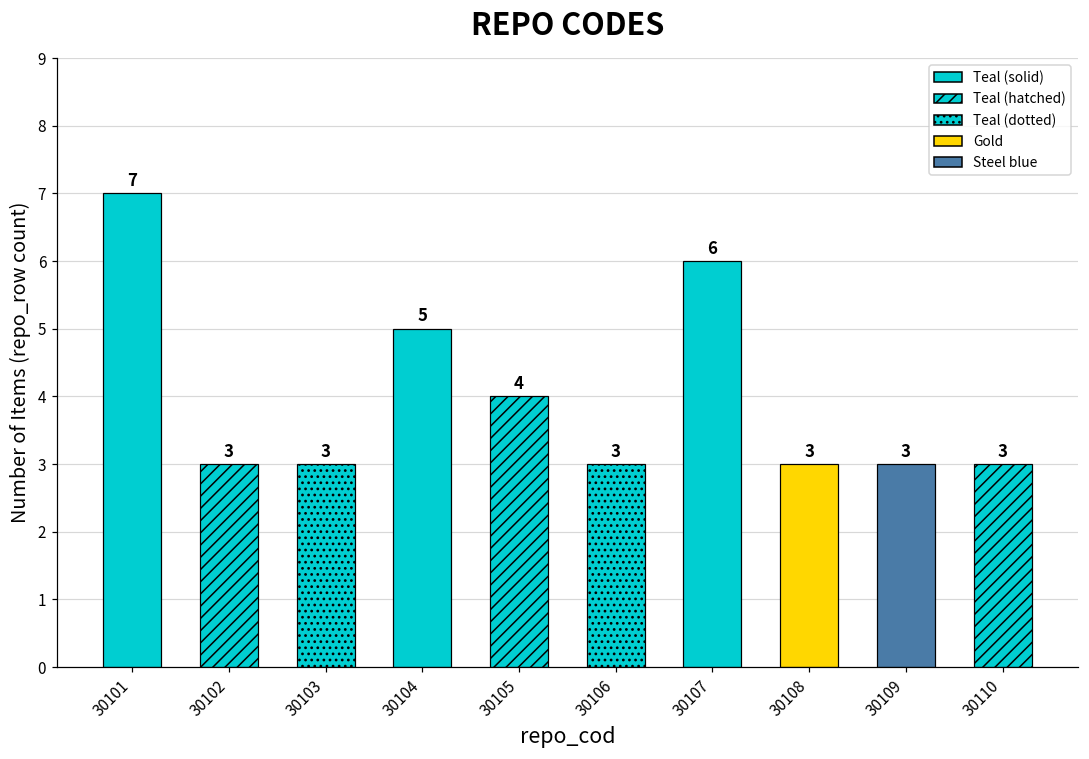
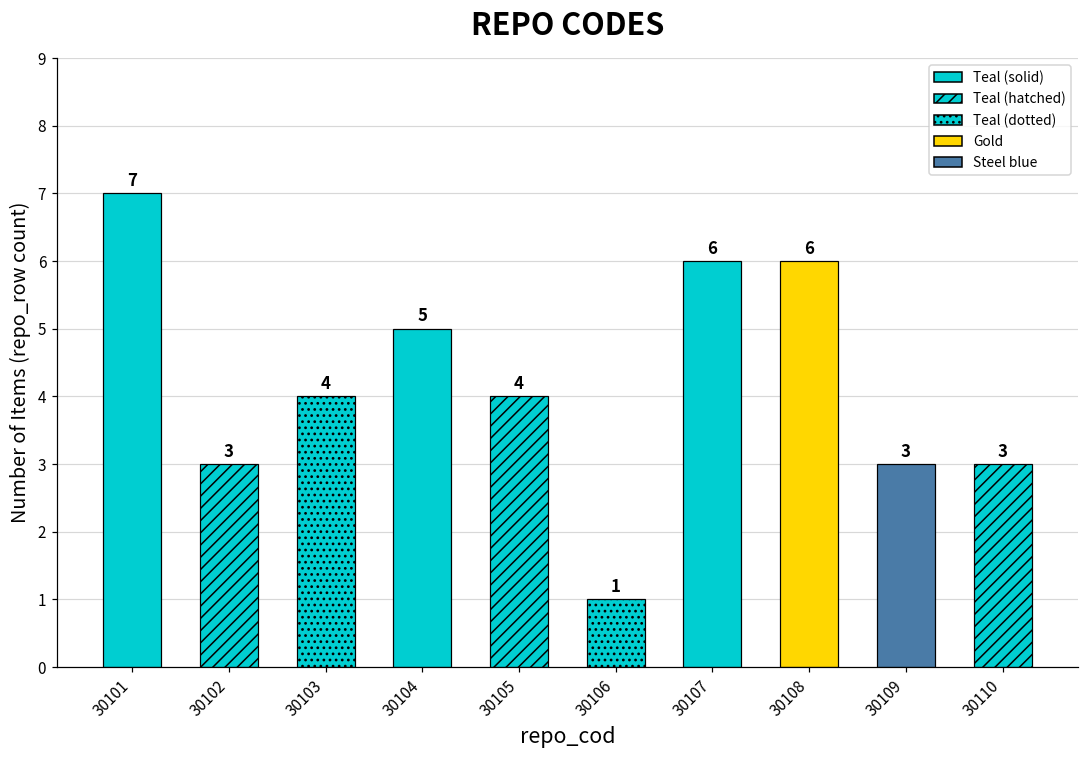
  {
    "30101": 7,
    "30102": 3,
-   "30103": 3,
+   "30103": 4,
    "30104": 5,
    "30105": 4,
-   "30106": 3,
+   "30106": 1,
    "30107": 6,
-   "30108": 3,
+   "30108": 6,
    "30109": 3,
    "30110": 3
  }
